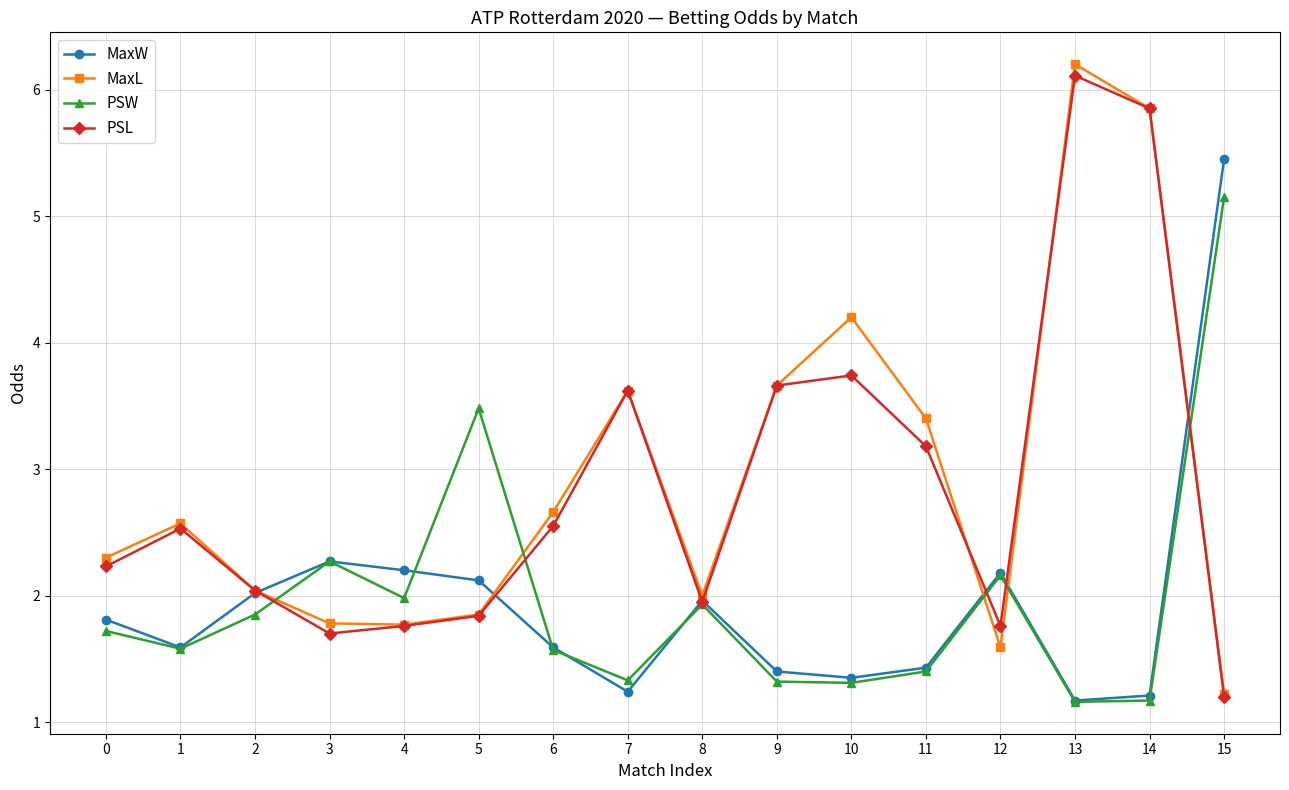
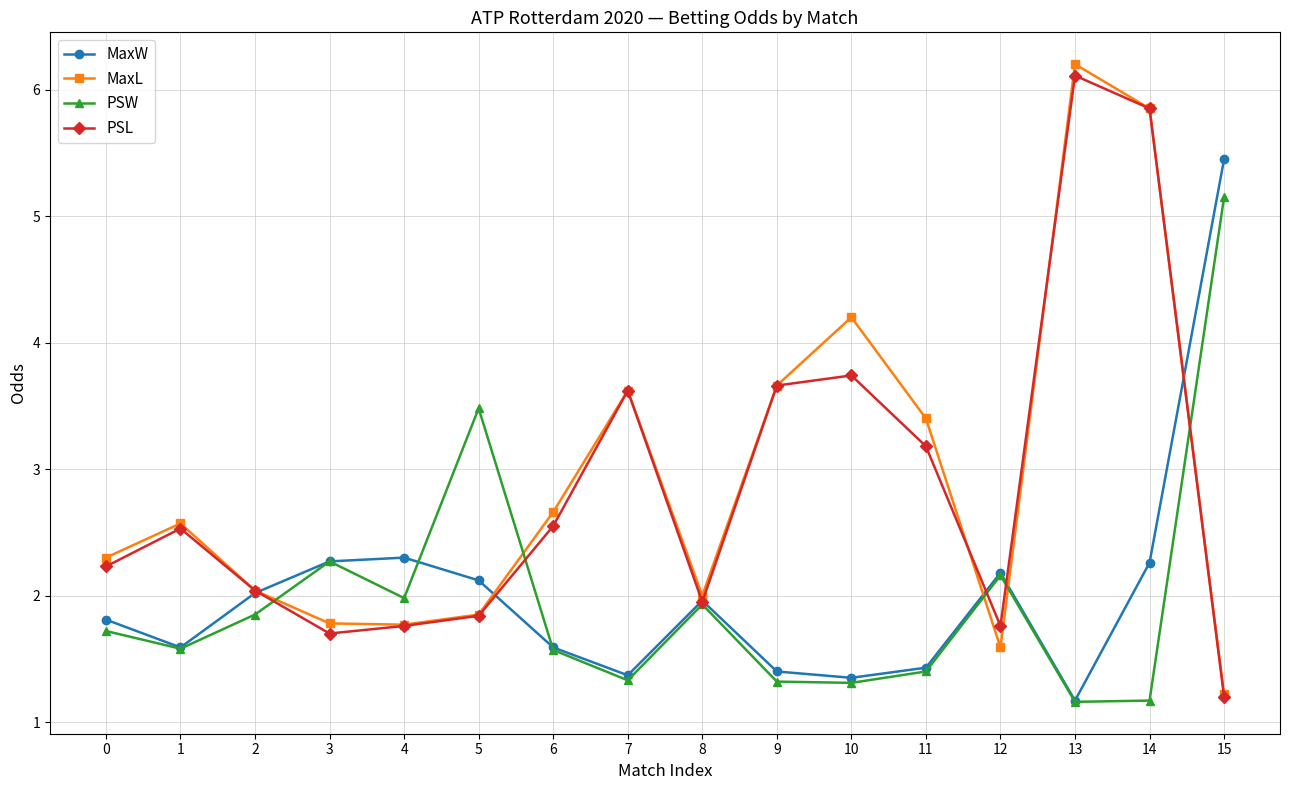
  {
    "MaxW": {
      "0": 1.81,
-     "4": 2.2,
+     "4": 2.3,
      "5": 2.12,
      "6": 1.59,
-     "7": 1.24,
+     "7": 1.37,
      "9": 1.40,
      "10": 1.35,
      "11": 1.43,
-     "14": 1.21,
+     "14": 2.26,
      "15": 5.45
    },
    "MaxL": {
      "0": 2.30,
      "1": 2.57,
      "3": 1.78,
      "6": 2.66,
      "8": 2.00,
      "10": 4.20,
      "11": 3.40,
      "12": 1.59,
      "13": 6.20
    },
    "PSW": {
      "0": 1.72,
      "2": 1.85,
      "4": 1.98,
      "5": 3.48,
      "6": 1.57,
      "7": 1.33,
      "9": 1.32,
      "10": 1.31,
      "11": 1.40,
      "14": 1.17,
      "15": 5.15
    },
    "PSL": {
      "0": 2.23,
      "1": 2.53,
      "3": 1.70,
      "6": 2.55,
      "10": 3.74,
      "11": 3.18,
      "12": 1.76,
      "13": 6.11
    }
  }
